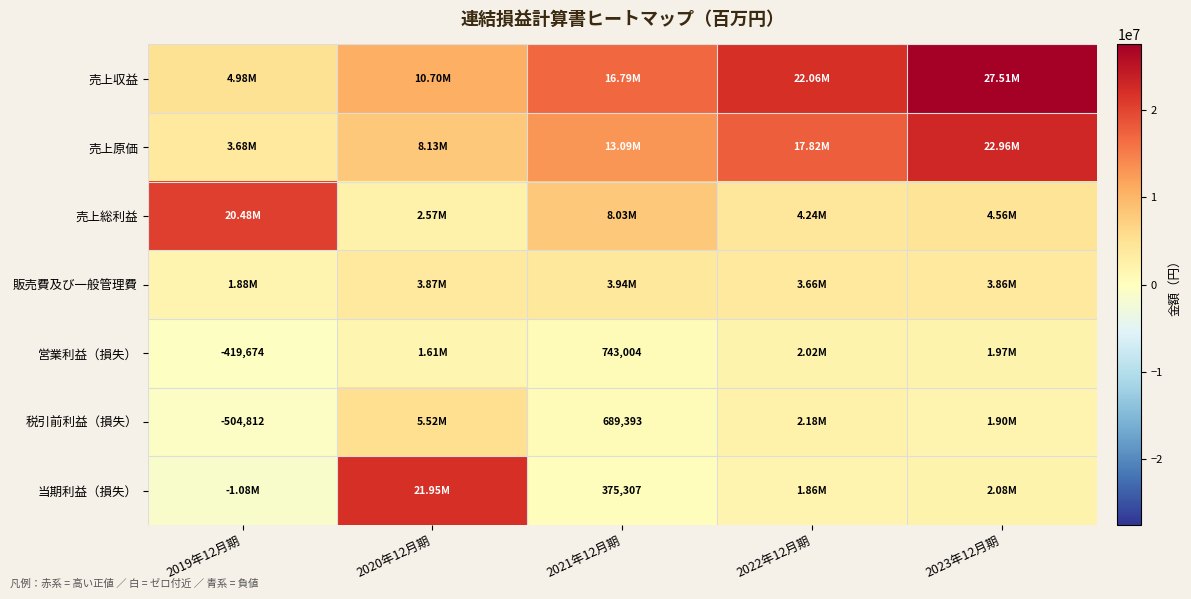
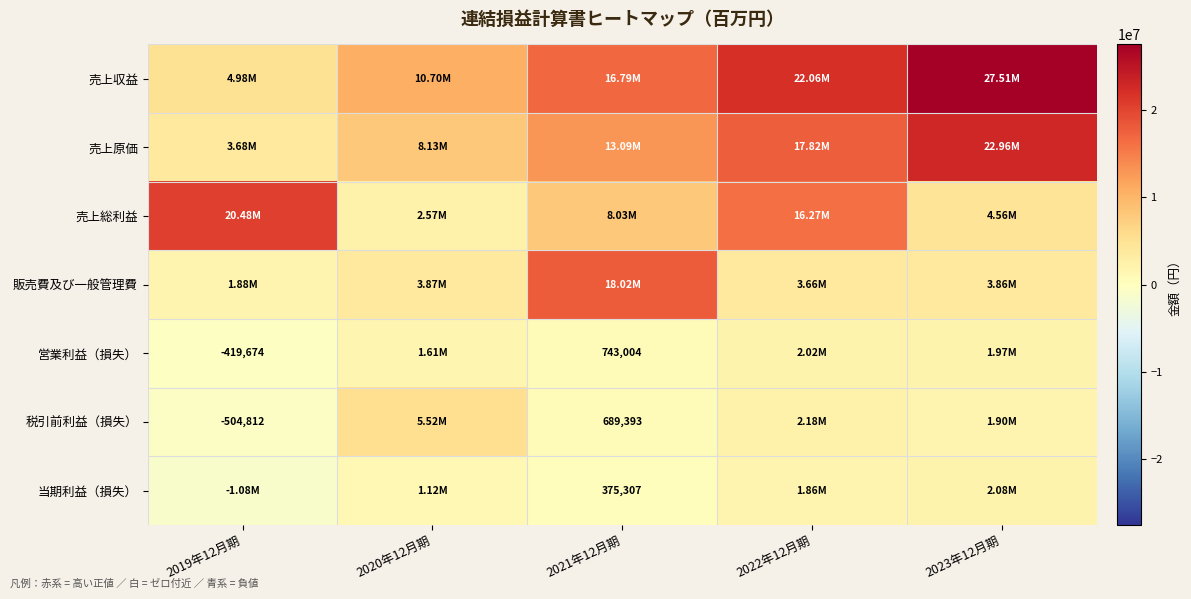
  {
    "売上収益": {
      "2019年12月期": "4.98M",
      "2020年12月期": "10.70M",
      "2021年12月期": "16.79M",
      "2022年12月期": "22.06M",
      "2023年12月期": "27.51M"
    },
    "売上原価": {
      "2019年12月期": "3.68M",
      "2020年12月期": "8.13M",
      "2021年12月期": "13.09M",
      "2022年12月期": "17.82M",
      "2023年12月期": "22.96M"
    },
    "売上総利益": {
      "2019年12月期": "20.48M",
      "2020年12月期": "2.57M",
      "2021年12月期": "8.03M",
-     "2022年12月期": "4.24M",
+     "2022年12月期": "16.27M",
      "2023年12月期": "4.56M"
    },
    "販売費及び一般管理費": {
      "2019年12月期": "1.88M",
      "2020年12月期": "3.87M",
-     "2021年12月期": "3.94M",
+     "2021年12月期": "18.02M",
      "2022年12月期": "3.66M",
      "2023年12月期": "3.86M"
    },
    "営業利益（損失）": {
      "2019年12月期": "-419,674",
      "2020年12月期": "1.61M",
      "2021年12月期": "743,004",
      "2022年12月期": "2.02M",
      "2023年12月期": "1.97M"
    },
    "税引前利益（損失）": {
      "2019年12月期": "-504,812",
      "2020年12月期": "5.52M",
      "2021年12月期": "689,393",
      "2022年12月期": "2.18M",
      "2023年12月期": "1.90M"
    },
    "当期利益（損失）": {
      "2019年12月期": "-1.08M",
-     "2020年12月期": "21.95M",
+     "2020年12月期": "1.12M",
      "2021年12月期": "375,307",
      "2022年12月期": "1.86M",
      "2023年12月期": "2.08M"
    }
  }
